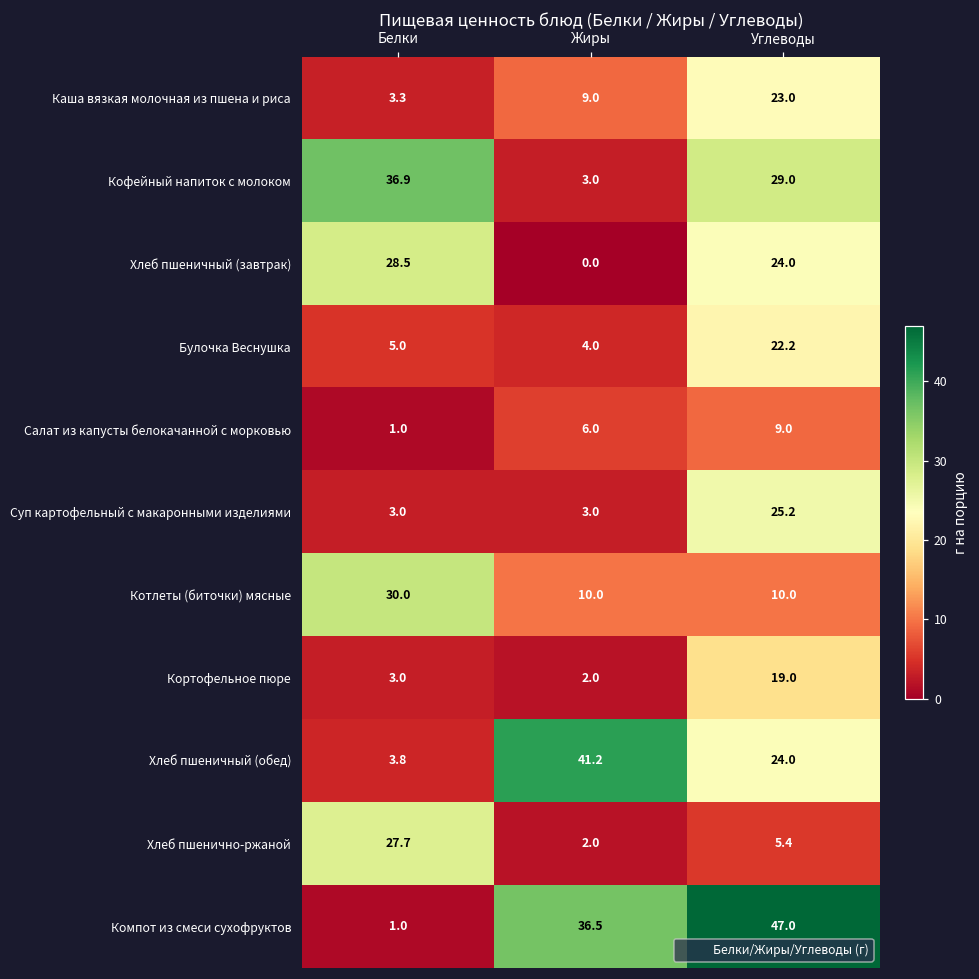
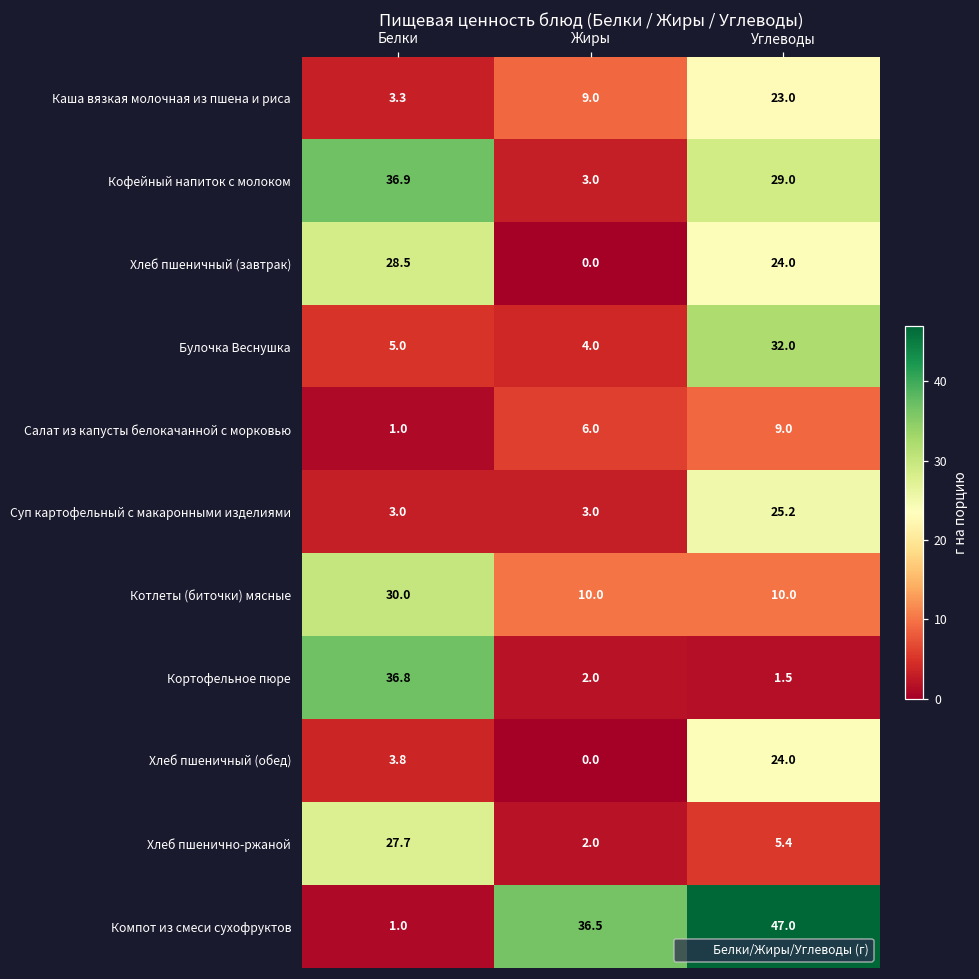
  {
    "Каша вязкая молочная из пшена и риса": {
      "Белки": 3.3,
      "Жиры": 9.0,
      "Углеводы": 23.0
    },
    "Кофейный напиток с молоком": {
      "Белки": 36.9,
      "Жиры": 3.0,
      "Углеводы": 29.0
    },
    "Хлеб пшеничный (завтрак)": {
      "Белки": 28.5,
      "Жиры": 0.0,
      "Углеводы": 24.0
    },
    "Булочка Веснушка": {
      "Белки": 5.0,
      "Жиры": 4.0,
-     "Углеводы": 22.2
+     "Углеводы": 32.0
    },
    "Салат из капусты белокачанной с морковью": {
      "Белки": 1.0,
      "Жиры": 6.0,
      "Углеводы": 9.0
    },
    "Суп картофельный с макаронными изделиями": {
      "Белки": 3.0,
      "Жиры": 3.0,
      "Углеводы": 25.2
    },
    "Котлеты (биточки) мясные": {
      "Белки": 30.0,
      "Жиры": 10.0,
      "Углеводы": 10.0
    },
    "Кортофельное пюре": {
-     "Белки": 3.0,
+     "Белки": 36.8,
      "Жиры": 2.0,
-     "Углеводы": 19.0
+     "Углеводы": 1.5
    },
    "Хлеб пшеничный (обед)": {
      "Белки": 3.8,
-     "Жиры": 41.2,
+     "Жиры": 0.0,
      "Углеводы": 24.0
    },
    "Хлеб пшенично-ржаной": {
      "Белки": 27.7,
      "Жиры": 2.0,
      "Углеводы": 5.4
    },
    "Компот из смеси сухофруктов": {
      "Белки": 1.0,
      "Жиры": 36.5,
      "Углеводы": 47.0
    }
  }
